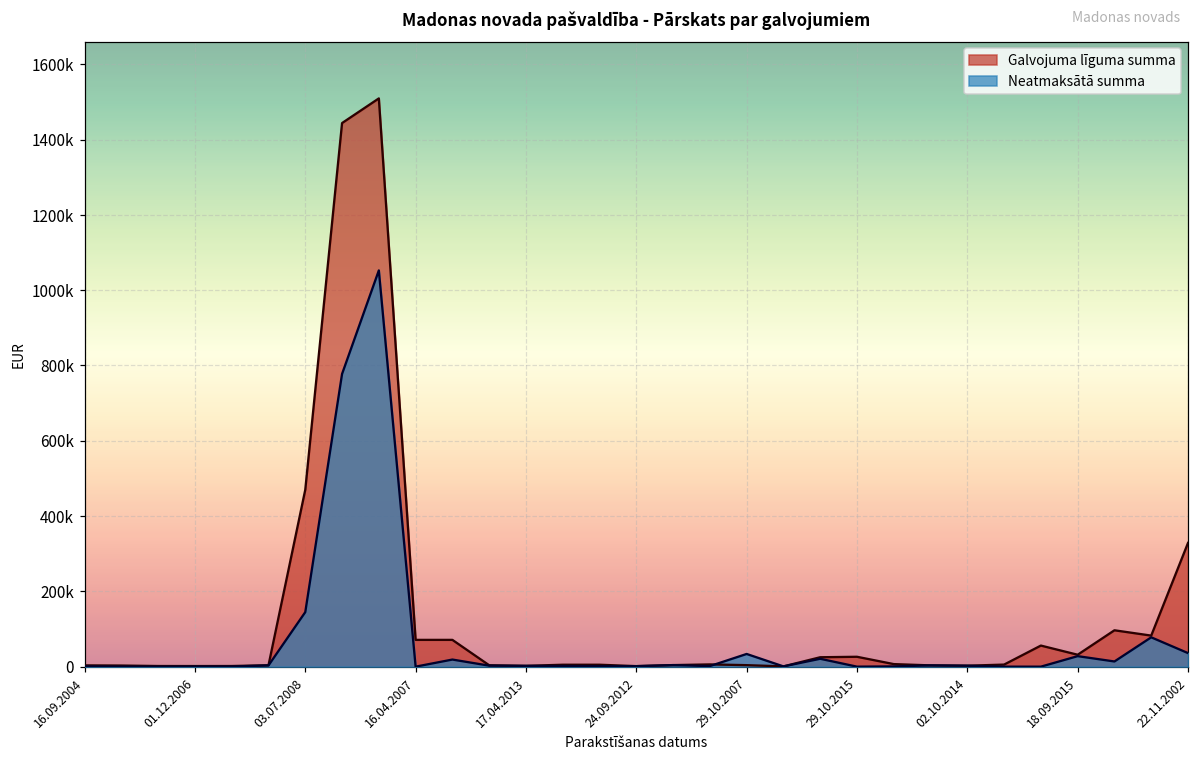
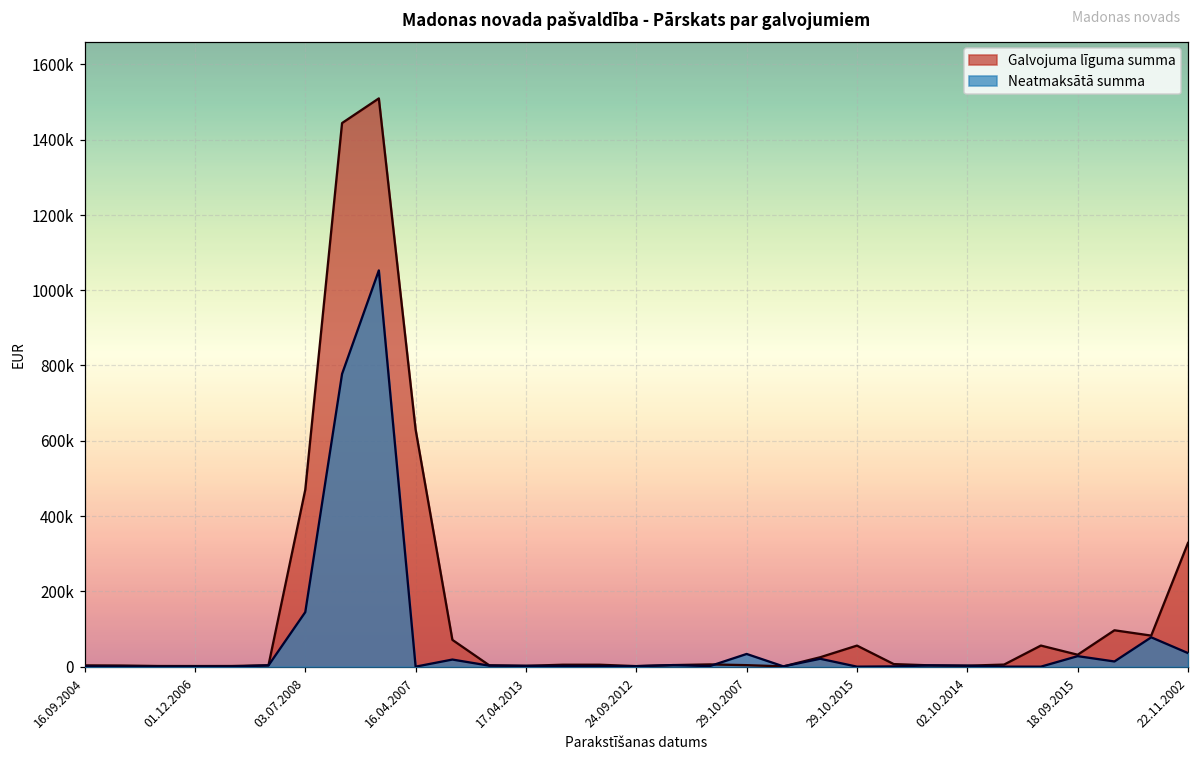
  {
    "Galvojuma līguma summa": {
      "03.07.2008": 470000,
-     "16.04.2007": 70000,
+     "16.04.2007": 630000,
      "29.10.2007": 0,
-     "29.10.2015": 30000,
+     "29.10.2015": 60000,
      "22.11.2002": 330000
    },
    "Neatmaksātā summa": {
      "03.07.2008": 140000,
      "16.04.2007": 0,
      "29.10.2007": 30000,
      "29.10.2015": 0,
      "22.11.2002": 40000
    }
  }
